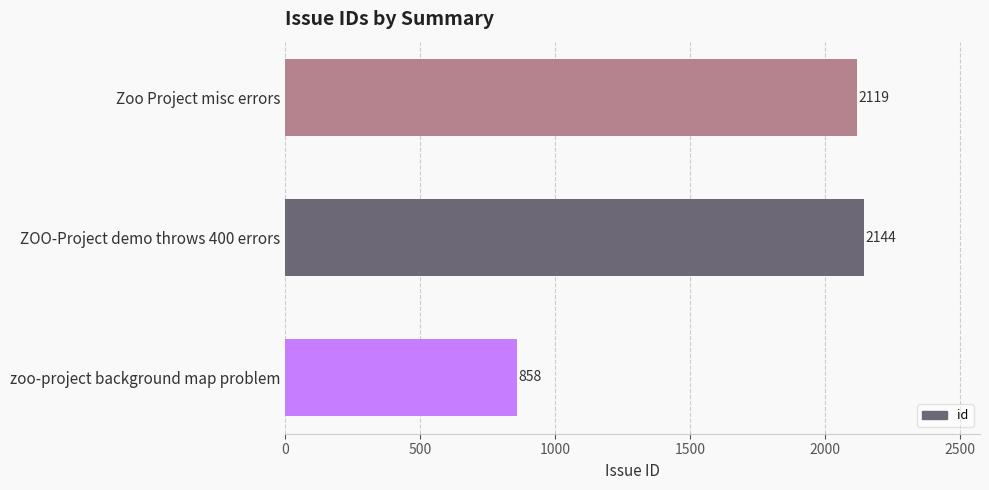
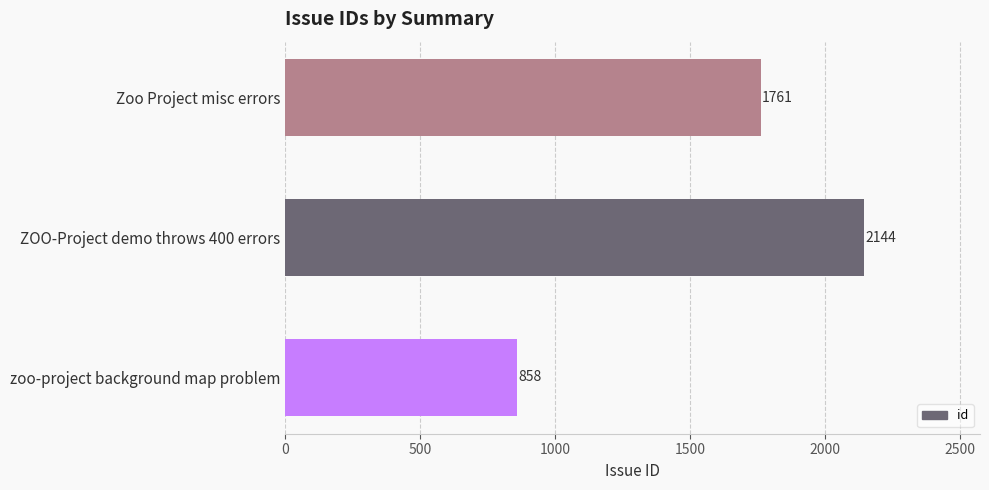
  {
-   "Zoo Project misc errors": 2119,
+   "Zoo Project misc errors": 1761,
    "ZOO-Project demo throws 400 errors": 2144,
    "zoo-project background map problem": 858
  }
